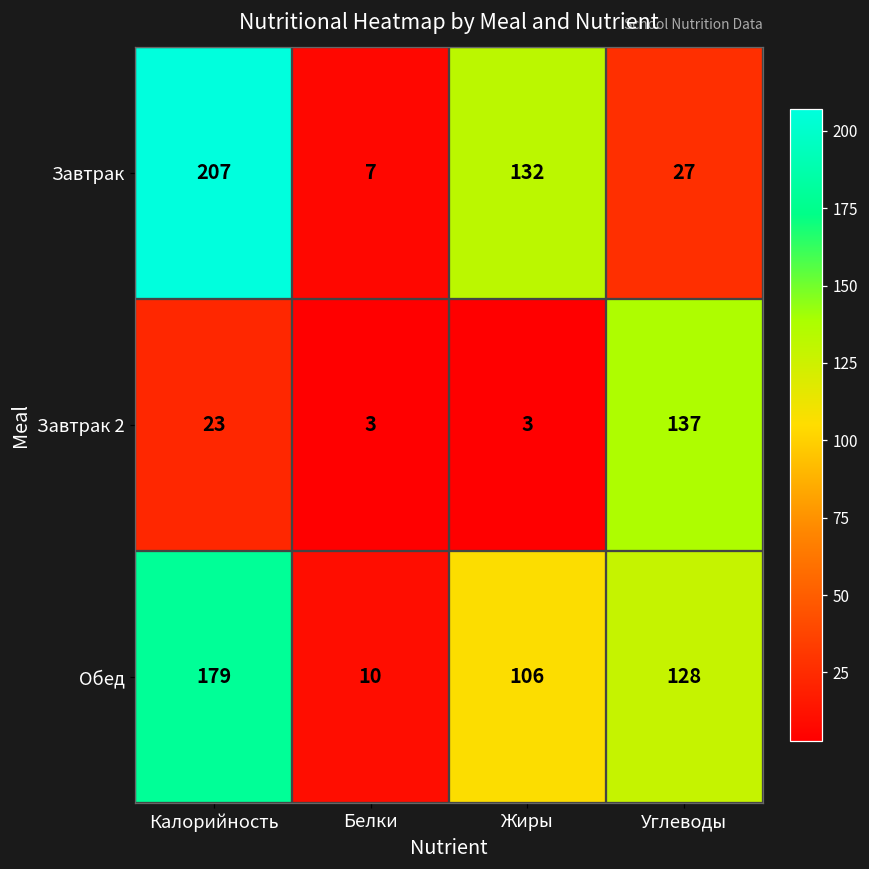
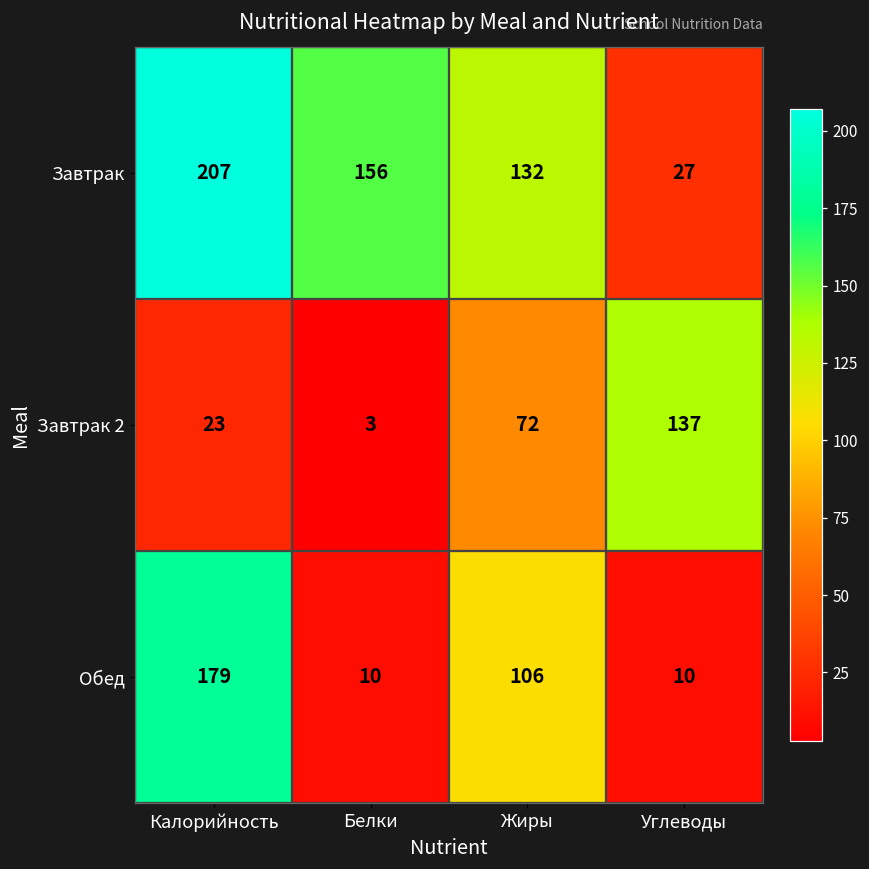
  {
    "Завтрак": {
      "Калорийность": 207,
-     "Белки": 7,
+     "Белки": 156,
      "Жиры": 132,
      "Углеводы": 27
    },
    "Завтрак 2": {
      "Калорийность": 23,
      "Белки": 3,
-     "Жиры": 3,
+     "Жиры": 72,
      "Углеводы": 137
    },
    "Обед": {
      "Калорийность": 179,
      "Белки": 10,
      "Жиры": 106,
-     "Углеводы": 128
+     "Углеводы": 10
    }
  }
